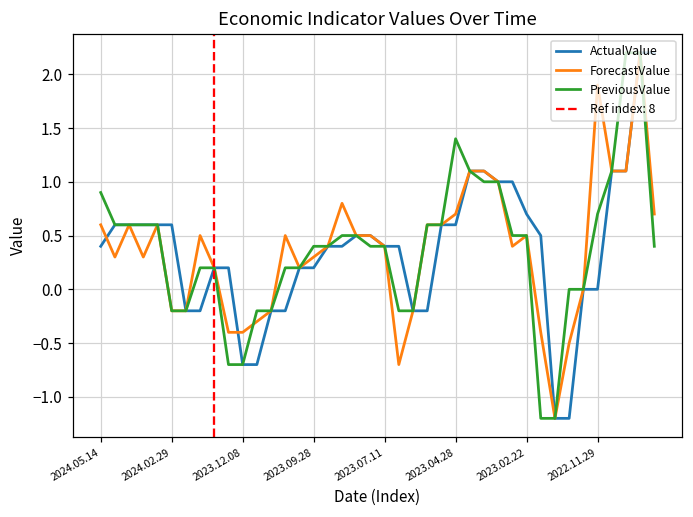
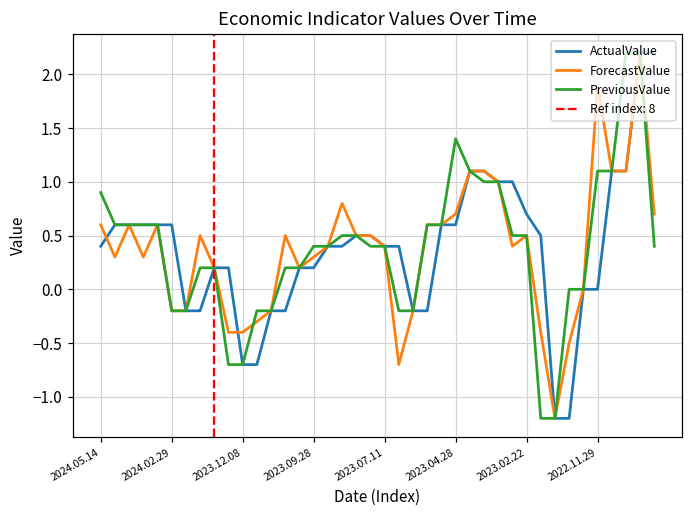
  {
    "ActualValue": {
      "2024.05.14": 0.4,
      "2024.02.29": 0.6,
      "2023.09.28": 0.2,
      "2023.04.28": 0.6,
      "2023.02.22": 0.7,
      "2022.11.29": 0.0
    },
    "ForecastValue": {
      "2024.05.14": 0.6,
      "2023.12.08": -0.4,
      "2023.09.28": 0.3,
      "2023.04.28": 0.7
    },
    "PreviousValue": {
      "2024.05.14": 0.9,
      "2023.09.28": 0.4,
      "2023.04.28": 1.4,
-     "2022.11.29": 0.7
+     "2022.11.29": 1.1
    }
  }
